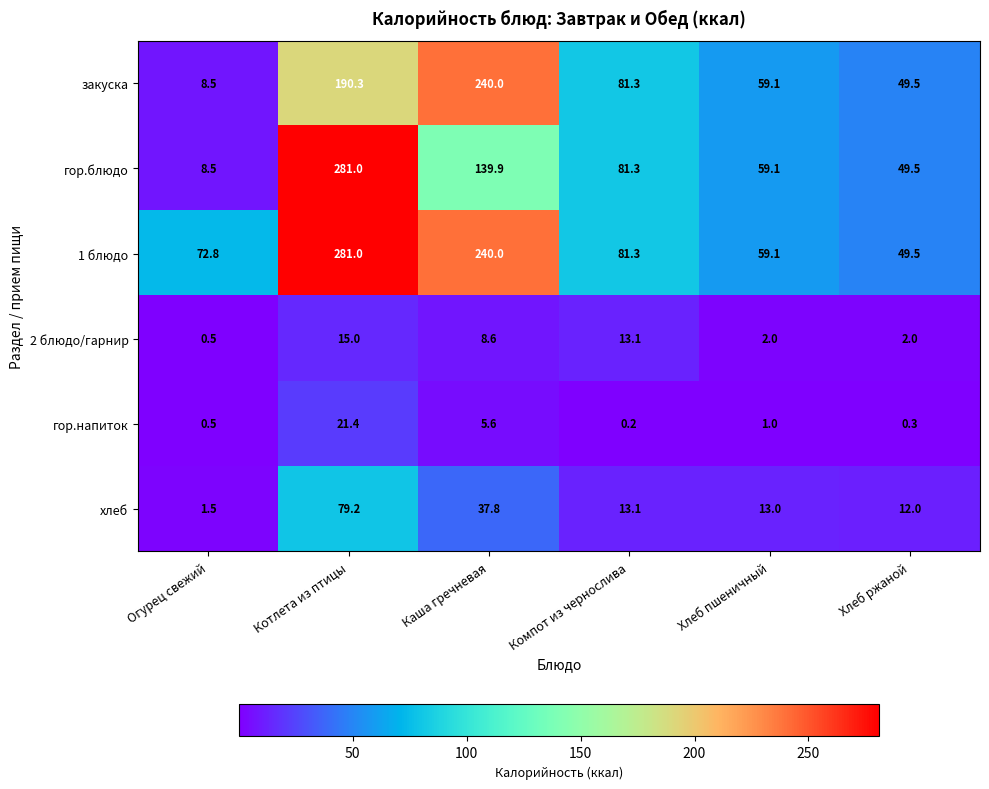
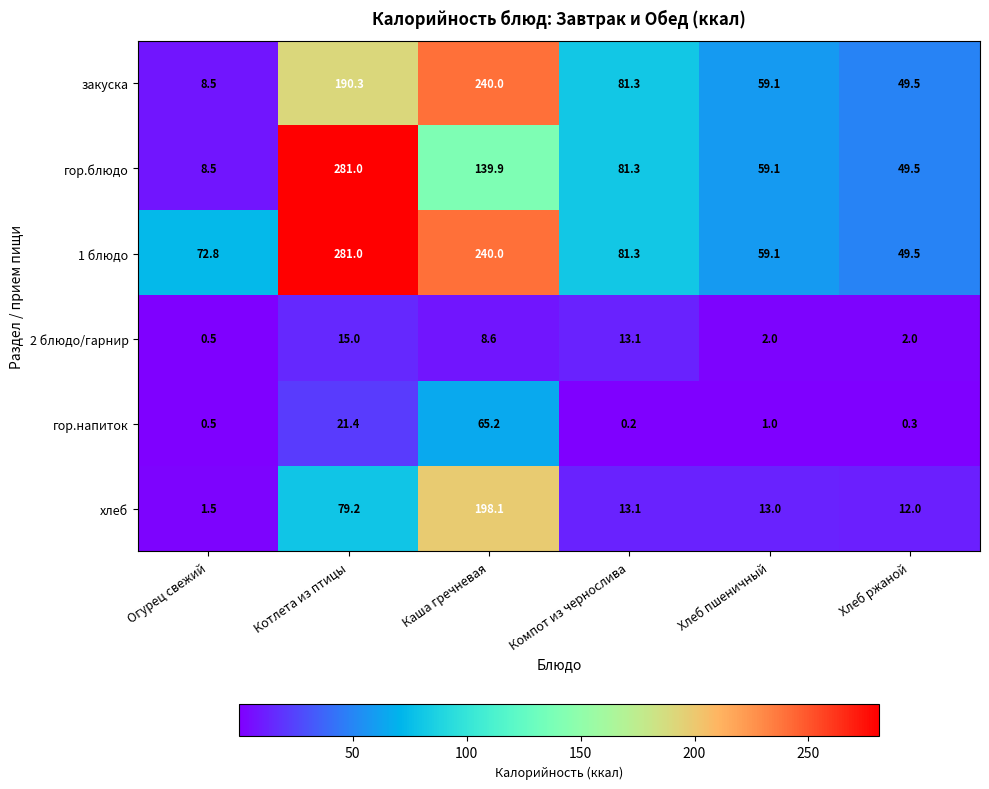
  {
    "закуска": {
      "Огурец свежий": 8.5,
      "Котлета из птицы": 190.3,
      "Каша гречневая": 240.0,
      "Компот из чернослива": 81.3,
      "Хлеб пшеничный": 59.1,
      "Хлеб ржаной": 49.5
    },
    "гор.блюдо": {
      "Огурец свежий": 8.5,
      "Котлета из птицы": 281.0,
      "Каша гречневая": 139.9,
      "Компот из чернослива": 81.3,
      "Хлеб пшеничный": 59.1,
      "Хлеб ржаной": 49.5
    },
    "1 блюдо": {
      "Огурец свежий": 72.8,
      "Котлета из птицы": 281.0,
      "Каша гречневая": 240.0,
      "Компот из чернослива": 81.3,
      "Хлеб пшеничный": 59.1,
      "Хлеб ржаной": 49.5
    },
    "2 блюдо/гарнир": {
      "Огурец свежий": 0.5,
      "Котлета из птицы": 15.0,
      "Каша гречневая": 8.6,
      "Компот из чернослива": 13.1,
      "Хлеб пшеничный": 2.0,
      "Хлеб ржаной": 2.0
    },
    "гор.напиток": {
      "Огурец свежий": 0.5,
      "Котлета из птицы": 21.4,
-     "Каша гречневая": 5.6,
+     "Каша гречневая": 65.2,
      "Компот из чернослива": 0.2,
      "Хлеб пшеничный": 1.0,
      "Хлеб ржаной": 0.3
    },
    "хлеб": {
      "Огурец свежий": 1.5,
      "Котлета из птицы": 79.2,
-     "Каша гречневая": 37.8,
+     "Каша гречневая": 198.1,
      "Компот из чернослива": 13.1,
      "Хлеб пшеничный": 13.0,
      "Хлеб ржаной": 12.0
    }
  }
